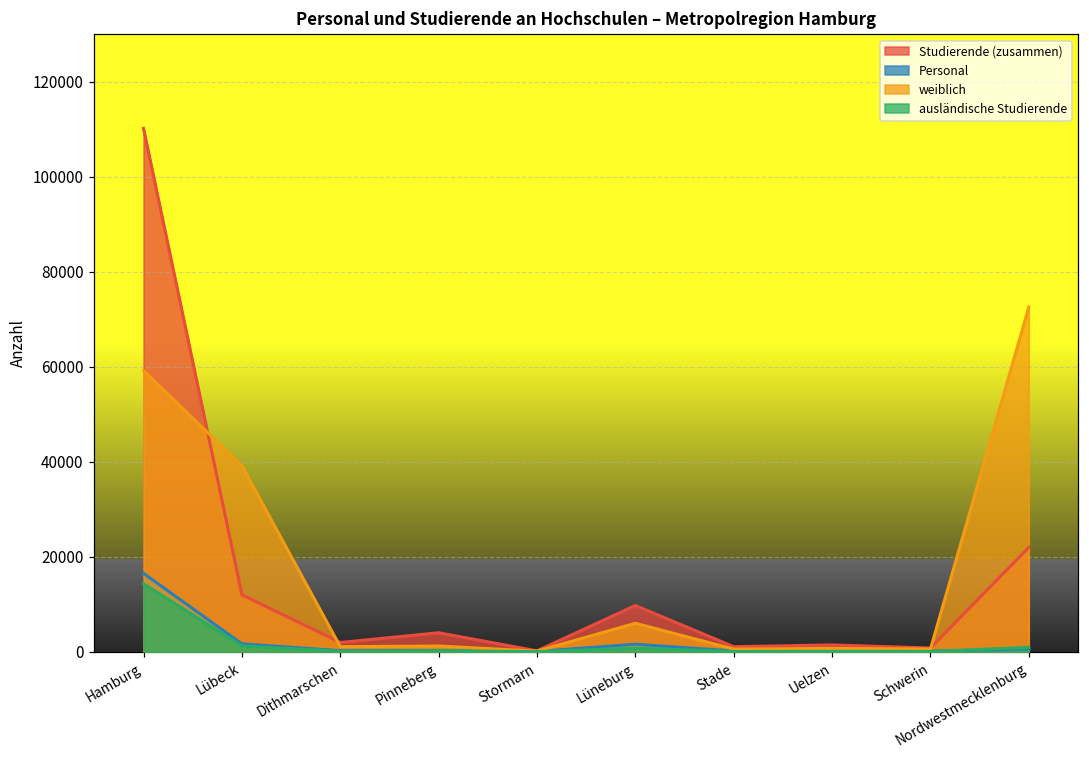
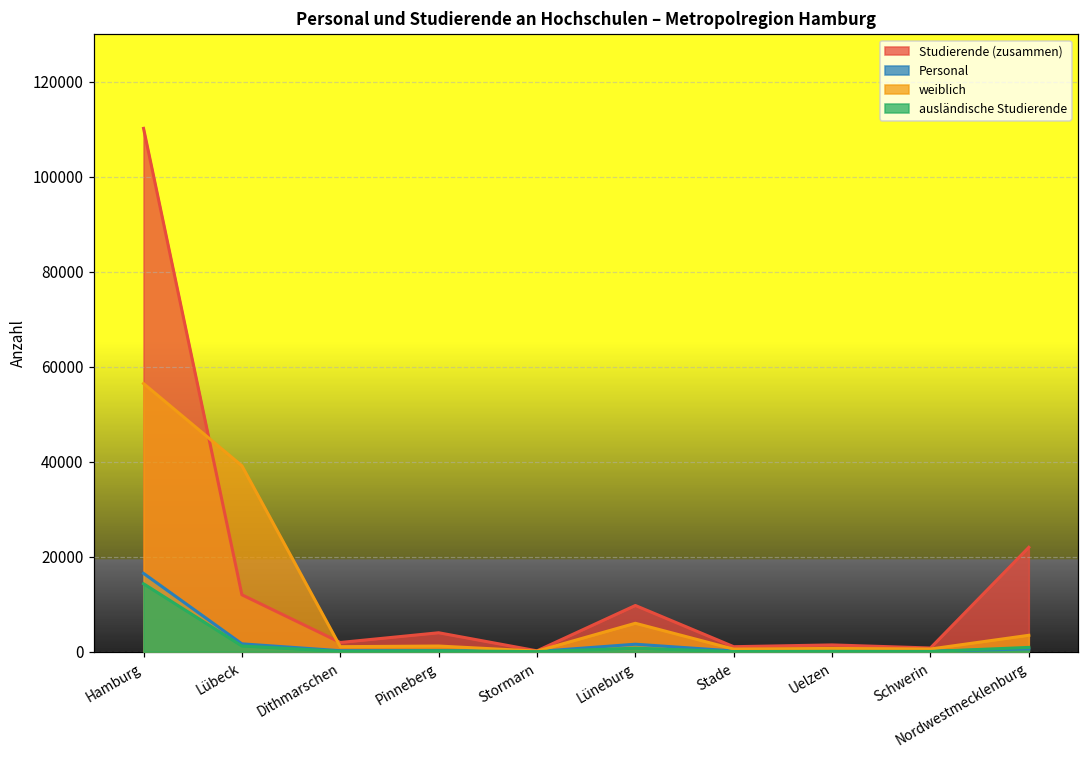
  {
    "Studierende (zusammen)": {
      "Hamburg": 110000,
      "Lübeck": 12000,
      "Dithmarschen": 2000,
      "Pinneberg": 4000,
      "Lüneburg": 10000,
      "Uelzen": 1000,
      "Nordwestmecklenburg": 22000
    },
    "Personal": {
      "Hamburg": 16000,
      "Lüneburg": 2000
    },
    "weiblich": {
-     "Hamburg": 59000,
+     "Hamburg": 56000,
      "Lübeck": 39000,
      "Dithmarschen": 1000,
      "Pinneberg": 1000,
      "Lüneburg": 6000,
-     "Nordwestmecklenburg": 73000
+     "Nordwestmecklenburg": 3000
    },
    "ausländische Studierende": {
      "Hamburg": 14000,
      "Lüneburg": 1000
    }
  }
